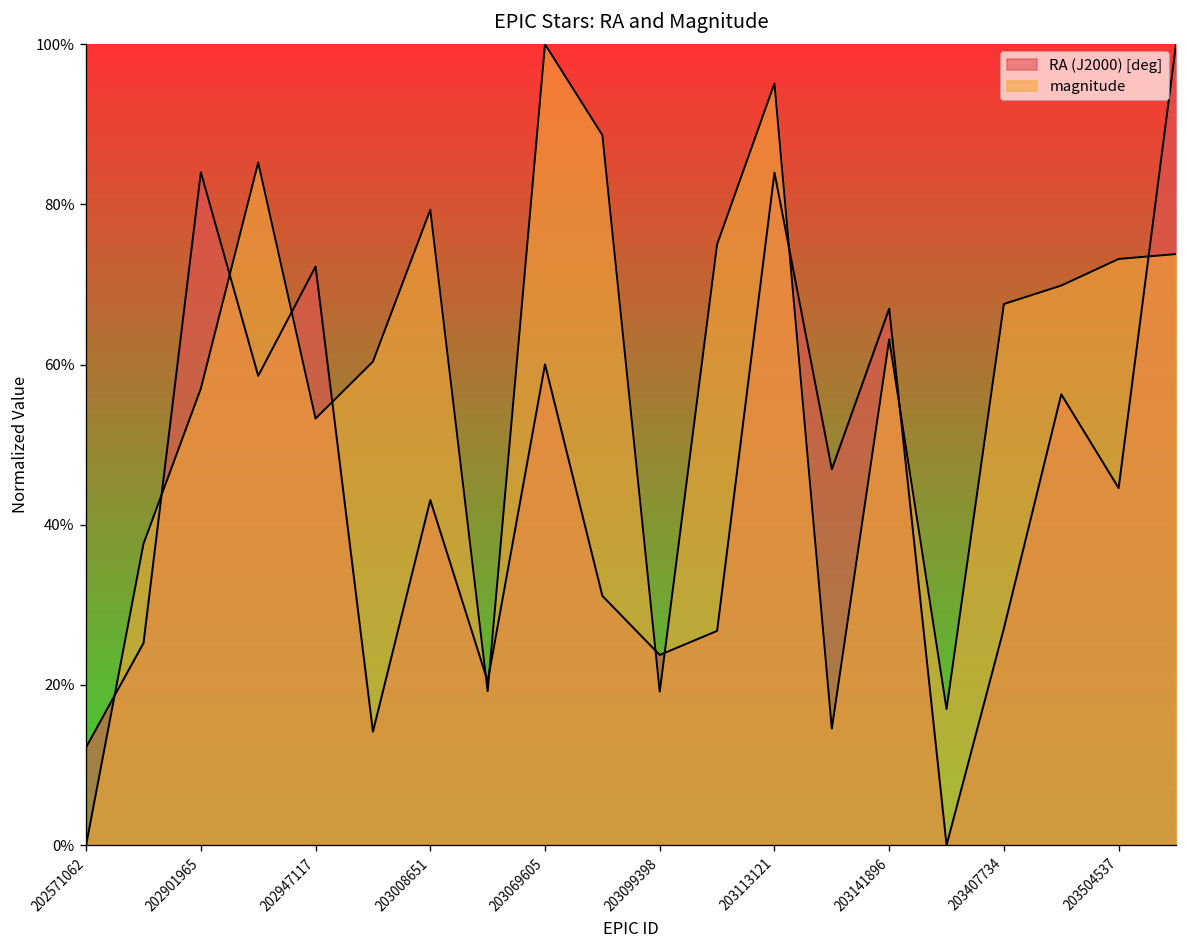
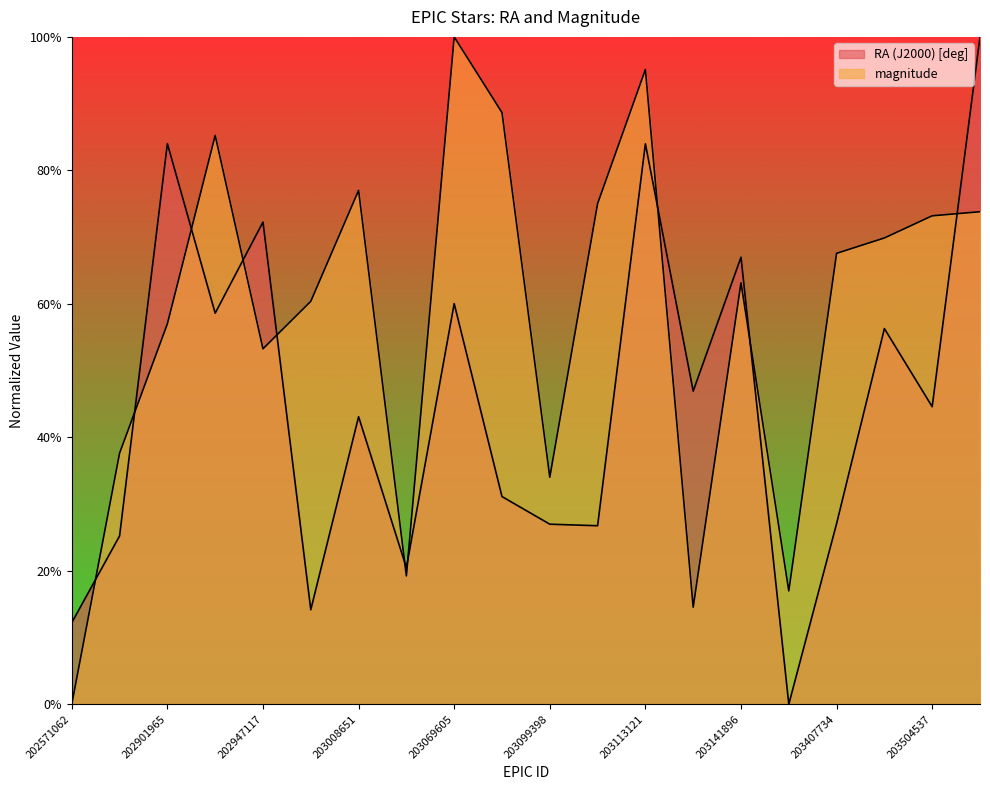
  {
    "RA (J2000) [deg]": {
      "202571062": "12%",
      "202901965": "84%",
      "202947117": "72%",
      "203008651": "43%",
      "203069605": "60%",
-     "203099398": "24%",
+     "203099398": "27%",
      "203113121": "84%",
      "203141896": "67%",
      "203407734": "27%",
      "203504537": "45%"
    },
    "magnitude": {
      "202571062": "0%",
      "202901965": "57%",
      "202947117": "53%",
-     "203008651": "79%",
+     "203008651": "77%",
      "203069605": "100%",
-     "203099398": "19%",
+     "203099398": "34%",
      "203113121": "95%",
      "203141896": "63%",
      "203407734": "68%",
      "203504537": "73%"
    }
  }
